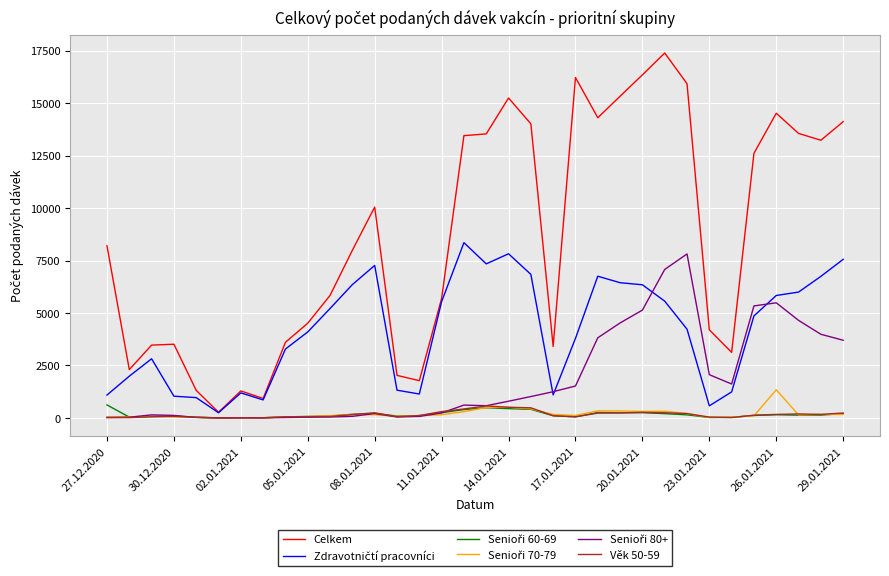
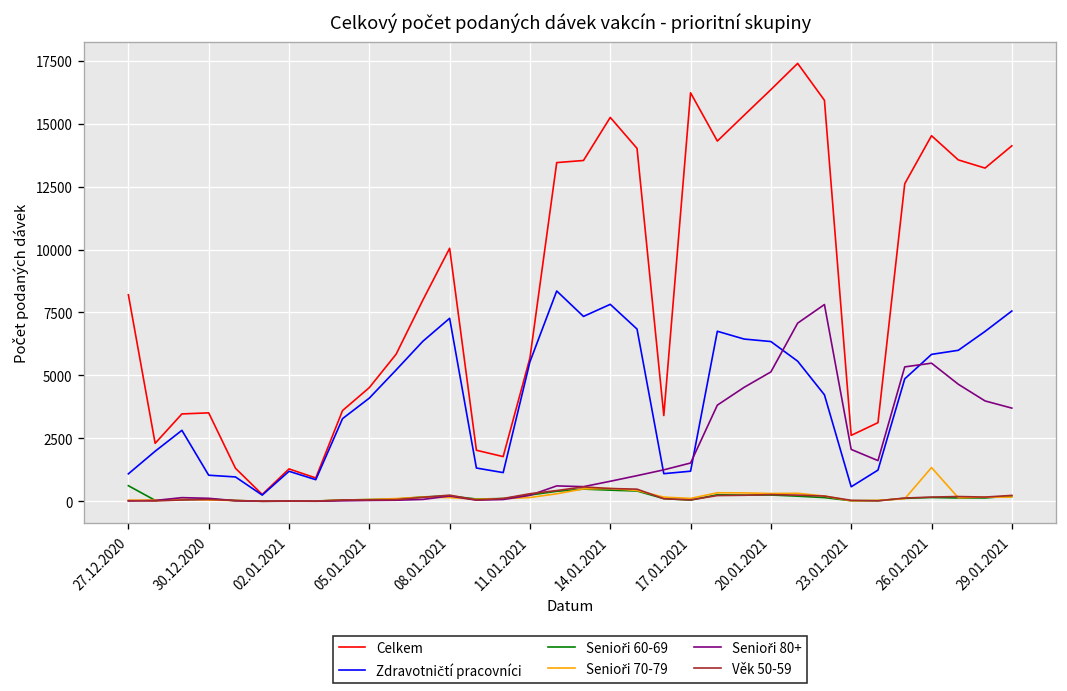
  {
    "Celkem": {
      "27.12.2020": 8200,
      "30.12.2020": 3500,
      "05.01.2021": 4500,
      "08.01.2021": 10100,
      "11.01.2021": 5700,
      "14.01.2021": 15200,
      "17.01.2021": 16200,
      "20.01.2021": 16400,
-     "23.01.2021": 4200,
+     "23.01.2021": 2600,
      "26.01.2021": 14500,
      "29.01.2021": 14100
    },
    "Zdravotničtí pracovníci": {
      "27.12.2020": 1100,
      "30.12.2020": 1000,
      "05.01.2021": 4100,
      "08.01.2021": 7300,
      "11.01.2021": 5500,
      "14.01.2021": 7800,
-     "17.01.2021": 3800,
+     "17.01.2021": 1200,
      "20.01.2021": 6300,
      "23.01.2021": 600,
      "26.01.2021": 5800,
      "29.01.2021": 7600
    },
    "Senioři 60-69": {
      "27.12.2020": 600
    },
    "Senioři 70-79": {
      "26.01.2021": 1300
    },
    "Senioři 80+": {
      "14.01.2021": 800,
      "17.01.2021": 1500,
      "20.01.2021": 5100,
      "23.01.2021": 2100,
      "26.01.2021": 5500,
      "29.01.2021": 3700
    }
  }
